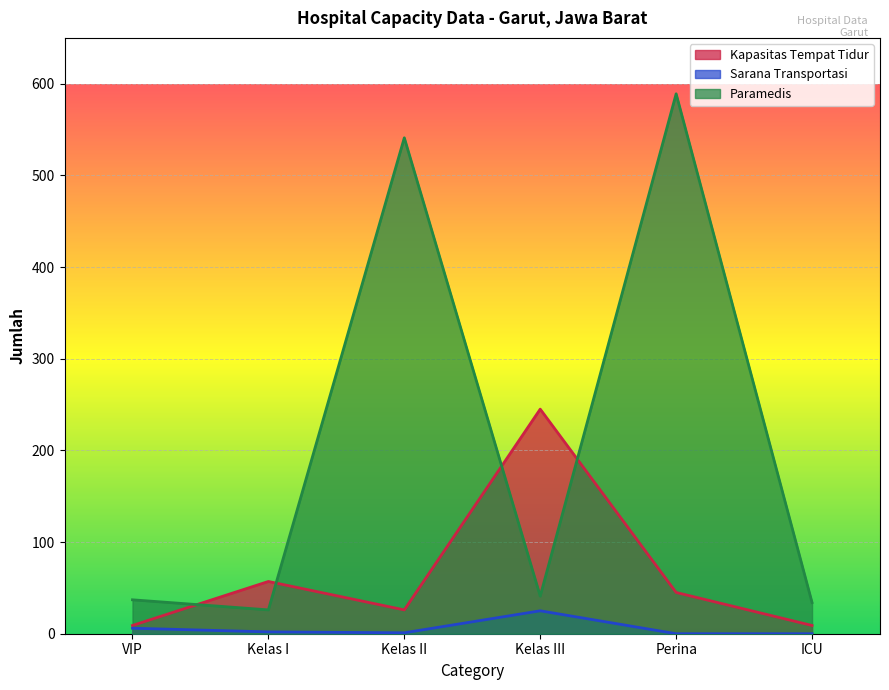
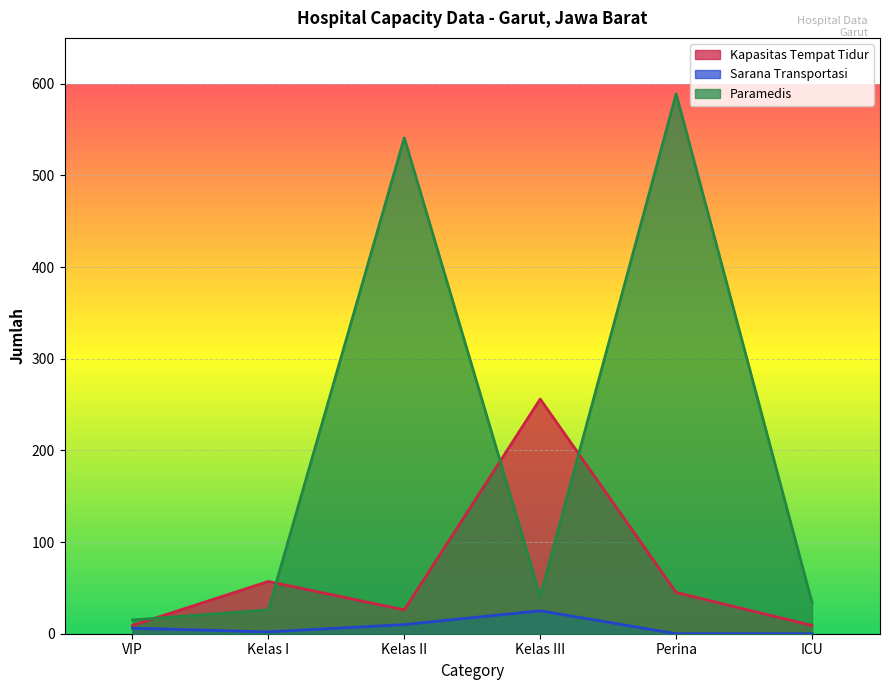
  {
    "Kapasitas Tempat Tidur": {
      "VIP": 10,
      "Kelas I": 60,
      "Kelas II": 30,
-     "Kelas III": 250,
+     "Kelas III": 260,
      "Perina": 50,
      "ICU": 10
    },
    "Sarana Transportasi": {
      "VIP": 10,
      "Kelas I": 0,
-     "Kelas II": 0,
+     "Kelas II": 10,
      "Kelas III": 30,
      "Perina": 0,
      "ICU": 0
    },
    "Paramedis": {
-     "VIP": 40,
+     "VIP": 20,
      "Kelas I": 30,
      "Kelas II": 540,
      "Kelas III": 40,
      "Perina": 590,
      "ICU": 30
    }
  }
